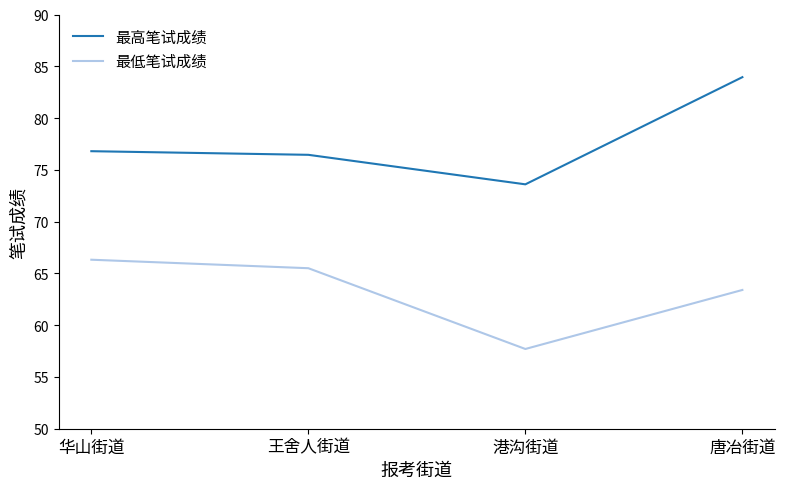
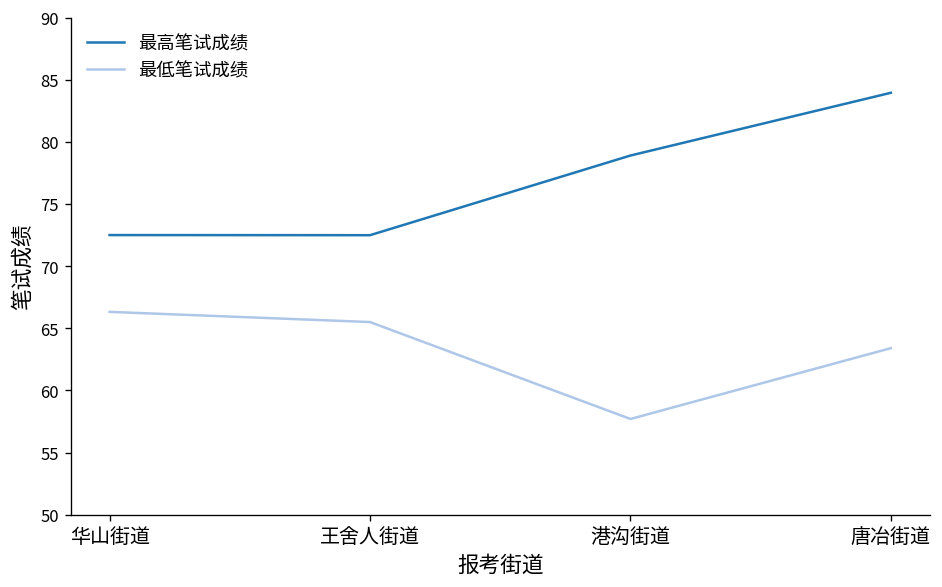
  {
    "最高笔试成绩": {
-     "华山街道": 76.8,
-     "王舍人街道": 76.5,
-     "港沟街道": 73.6,
+     "华山街道": 72.5,
+     "王舍人街道": 72.5,
+     "港沟街道": 78.9,
      "唐冶街道": 84.0
    },
    "最低笔试成绩": {
      "华山街道": 66.3,
      "王舍人街道": 65.5,
      "港沟街道": 57.7,
      "唐冶街道": 63.4
    }
  }
